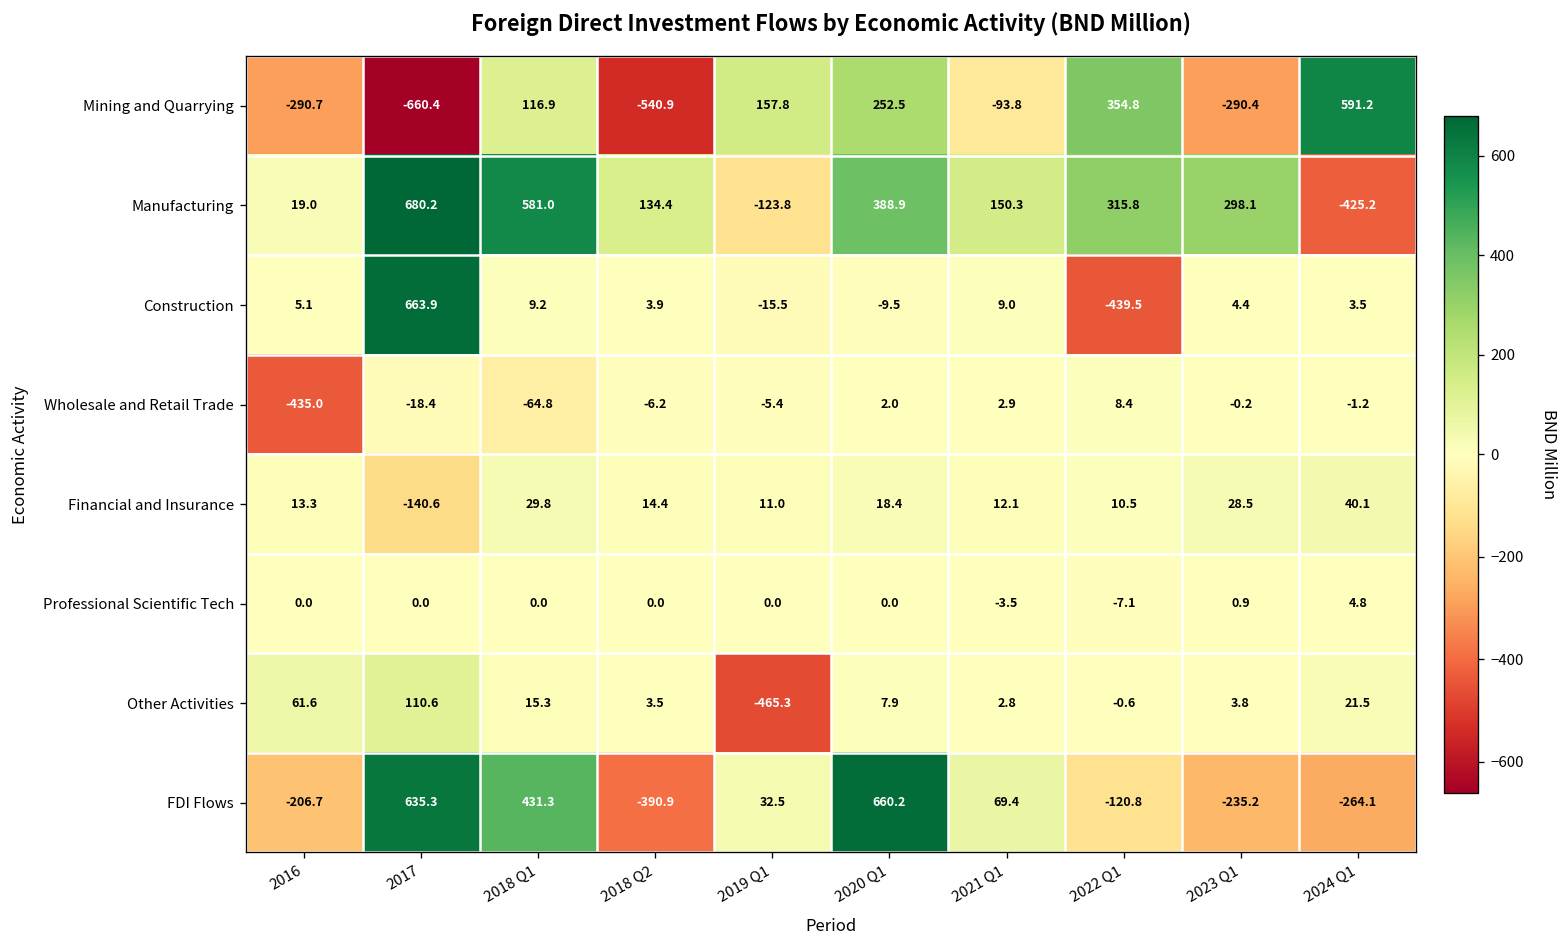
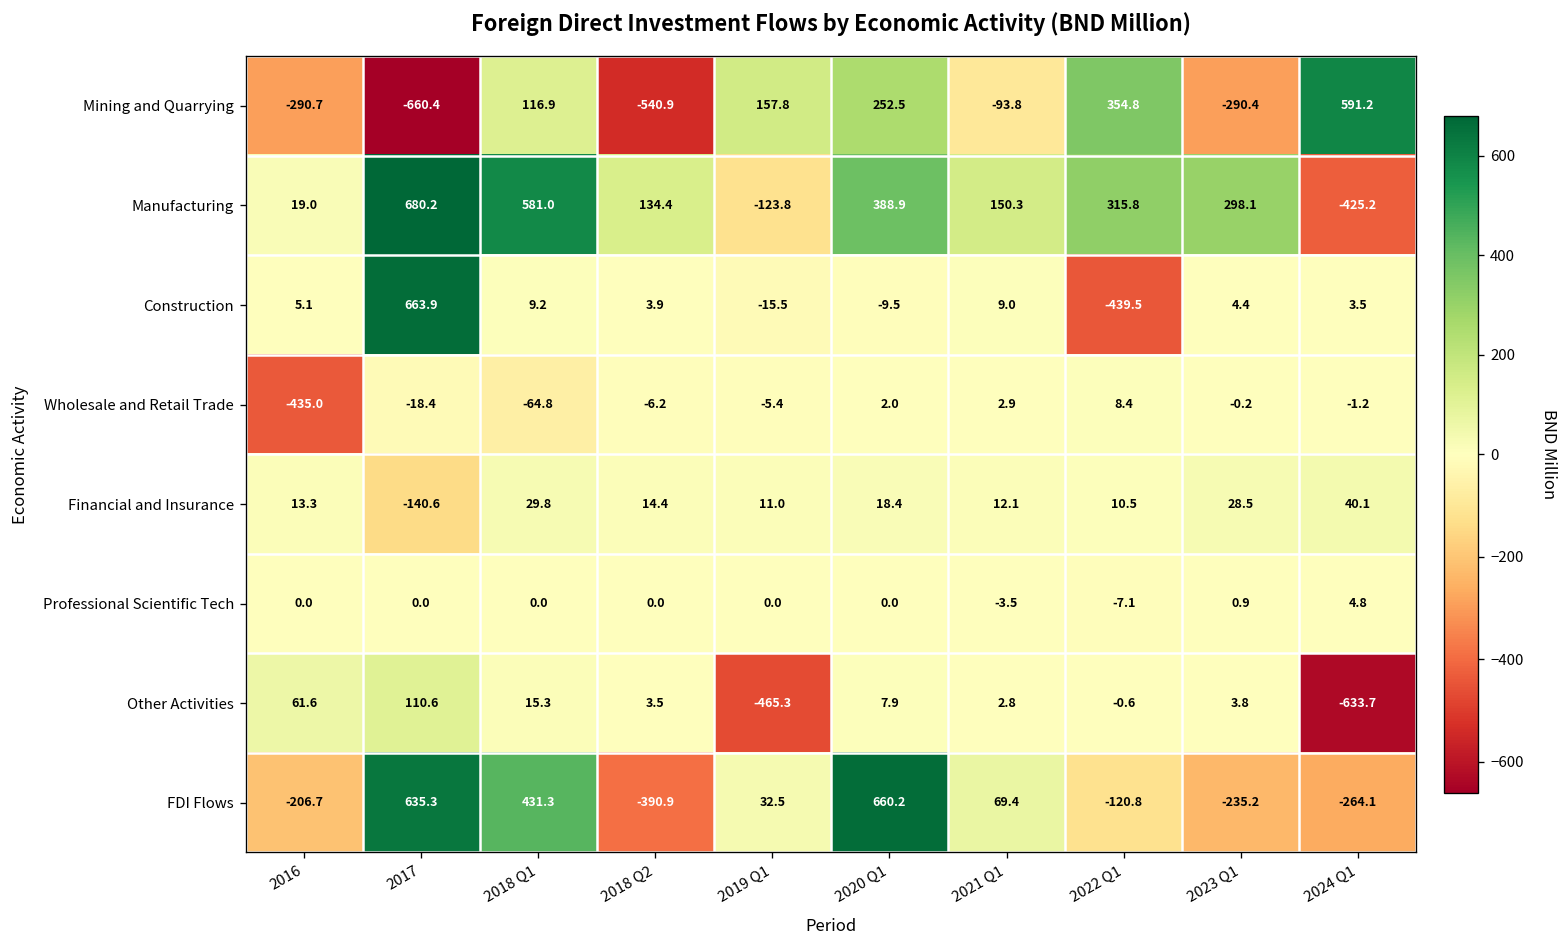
  {
    "Mining and Quarrying": {
      "2016": -290.7,
      "2017": -660.4,
      "2018 Q1": 116.9,
      "2018 Q2": -540.9,
      "2019 Q1": 157.8,
      "2020 Q1": 252.5,
      "2021 Q1": -93.8,
      "2022 Q1": 354.8,
      "2023 Q1": -290.4,
      "2024 Q1": 591.2
    },
    "Manufacturing": {
      "2016": 19.0,
      "2017": 680.2,
      "2018 Q1": 581.0,
      "2018 Q2": 134.4,
      "2019 Q1": -123.8,
      "2020 Q1": 388.9,
      "2021 Q1": 150.3,
      "2022 Q1": 315.8,
      "2023 Q1": 298.1,
      "2024 Q1": -425.2
    },
    "Construction": {
      "2016": 5.1,
      "2017": 663.9,
      "2018 Q1": 9.2,
      "2018 Q2": 3.9,
      "2019 Q1": -15.5,
      "2020 Q1": -9.5,
      "2021 Q1": 9.0,
      "2022 Q1": -439.5,
      "2023 Q1": 4.4,
      "2024 Q1": 3.5
    },
    "Wholesale and Retail Trade": {
      "2016": -435.0,
      "2017": -18.4,
      "2018 Q1": -64.8,
      "2018 Q2": -6.2,
      "2019 Q1": -5.4,
      "2020 Q1": 2.0,
      "2021 Q1": 2.9,
      "2022 Q1": 8.4,
      "2023 Q1": -0.2,
      "2024 Q1": -1.2
    },
    "Financial and Insurance": {
      "2016": 13.3,
      "2017": -140.6,
      "2018 Q1": 29.8,
      "2018 Q2": 14.4,
      "2019 Q1": 11.0,
      "2020 Q1": 18.4,
      "2021 Q1": 12.1,
      "2022 Q1": 10.5,
      "2023 Q1": 28.5,
      "2024 Q1": 40.1
    },
    "Professional Scientific Tech": {
      "2016": 0.0,
      "2017": 0.0,
      "2018 Q1": 0.0,
      "2018 Q2": 0.0,
      "2019 Q1": 0.0,
      "2020 Q1": 0.0,
      "2021 Q1": -3.5,
      "2022 Q1": -7.1,
      "2023 Q1": 0.9,
      "2024 Q1": 4.8
    },
    "Other Activities": {
      "2016": 61.6,
      "2017": 110.6,
      "2018 Q1": 15.3,
      "2018 Q2": 3.5,
      "2019 Q1": -465.3,
      "2020 Q1": 7.9,
      "2021 Q1": 2.8,
      "2022 Q1": -0.6,
      "2023 Q1": 3.8,
-     "2024 Q1": 21.5
+     "2024 Q1": -633.7
    },
    "FDI Flows": {
      "2016": -206.7,
      "2017": 635.3,
      "2018 Q1": 431.3,
      "2018 Q2": -390.9,
      "2019 Q1": 32.5,
      "2020 Q1": 660.2,
      "2021 Q1": 69.4,
      "2022 Q1": -120.8,
      "2023 Q1": -235.2,
      "2024 Q1": -264.1
    }
  }
